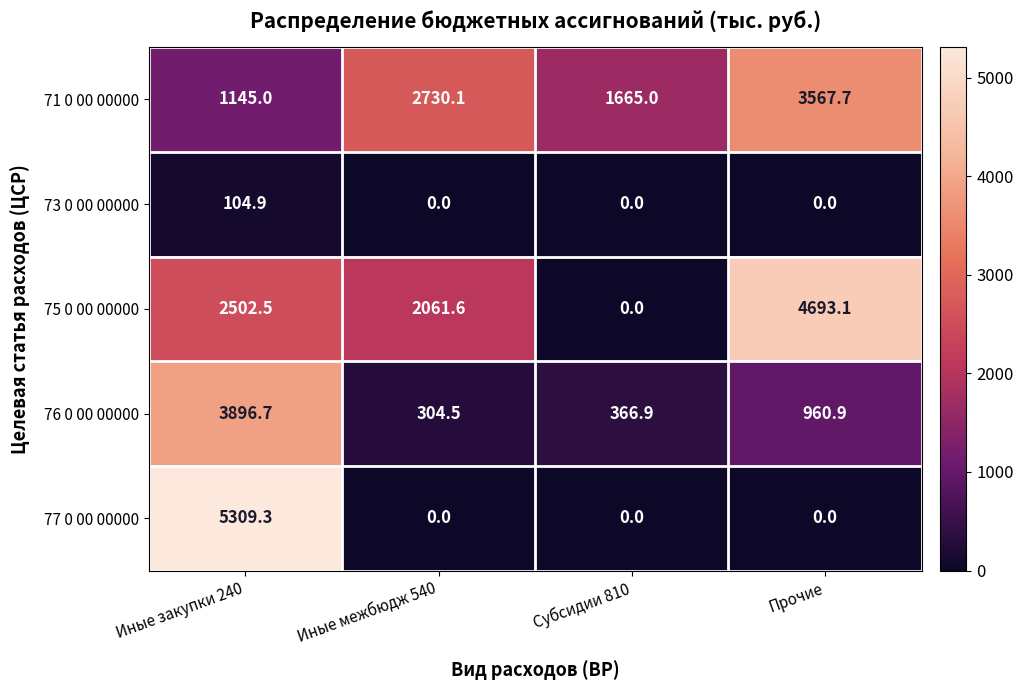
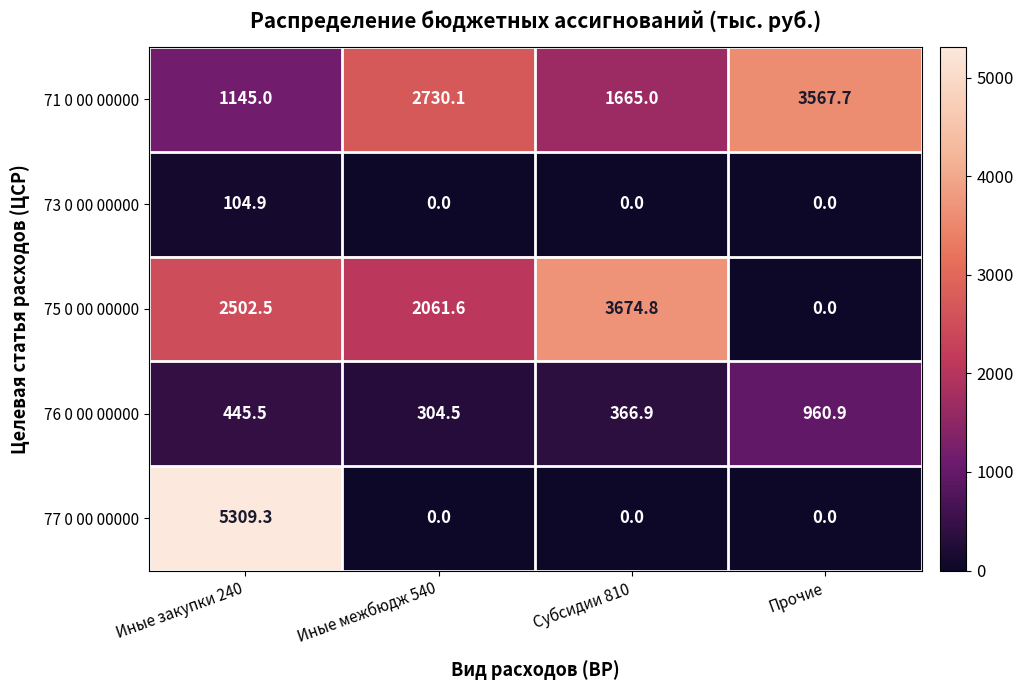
  {
    "71 0 00 00000": {
      "Иные закупки 240": 1145.0,
      "Иные межбюдж 540": 2730.1,
      "Субсидии 810": 1665.0,
      "Прочие": 3567.7
    },
    "73 0 00 00000": {
      "Иные закупки 240": 104.9,
      "Иные межбюдж 540": 0.0,
      "Субсидии 810": 0.0,
      "Прочие": 0.0
    },
    "75 0 00 00000": {
      "Иные закупки 240": 2502.5,
      "Иные межбюдж 540": 2061.6,
-     "Субсидии 810": 0.0,
-     "Прочие": 4693.1
+     "Субсидии 810": 3674.8,
+     "Прочие": 0.0
    },
    "76 0 00 00000": {
-     "Иные закупки 240": 3896.7,
+     "Иные закупки 240": 445.5,
      "Иные межбюдж 540": 304.5,
      "Субсидии 810": 366.9,
      "Прочие": 960.9
    },
    "77 0 00 00000": {
      "Иные закупки 240": 5309.3,
      "Иные межбюдж 540": 0.0,
      "Субсидии 810": 0.0,
      "Прочие": 0.0
    }
  }
